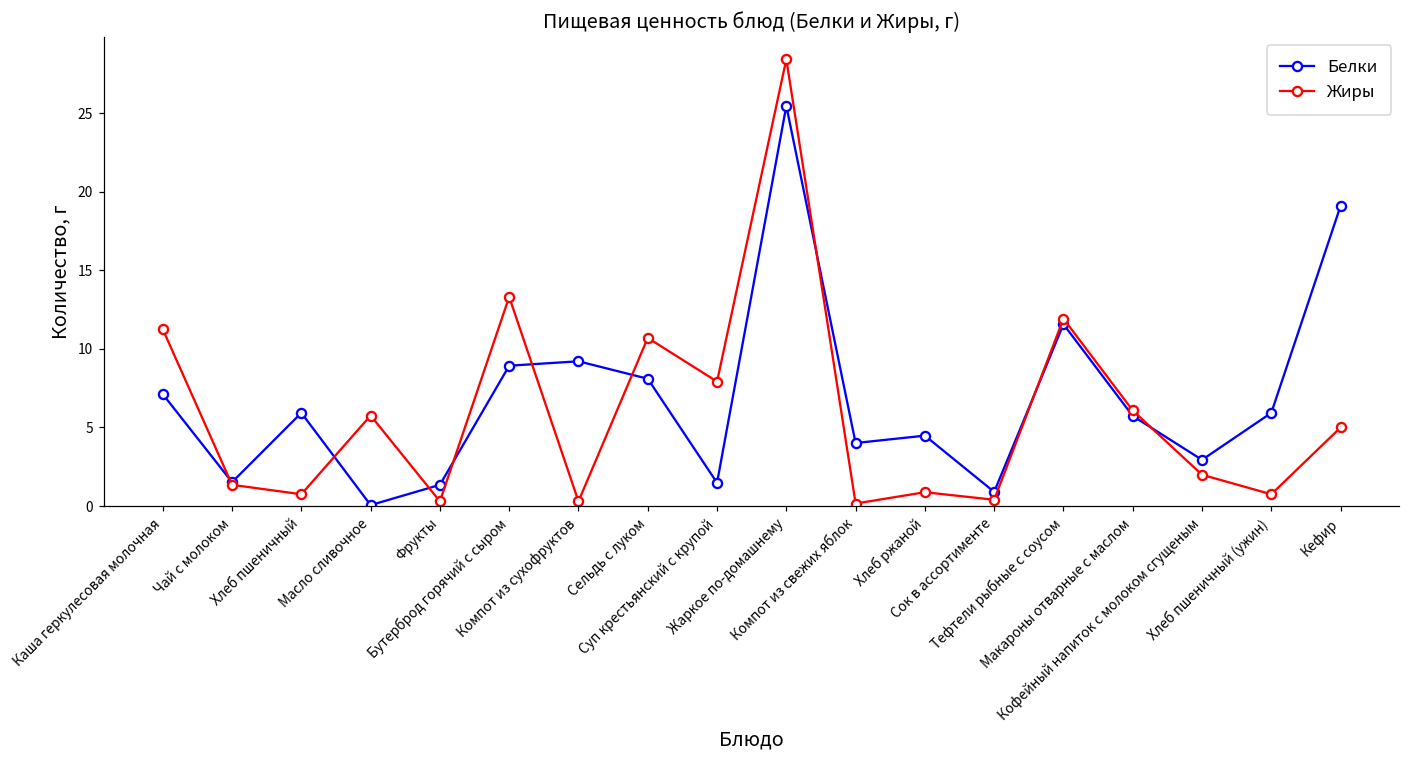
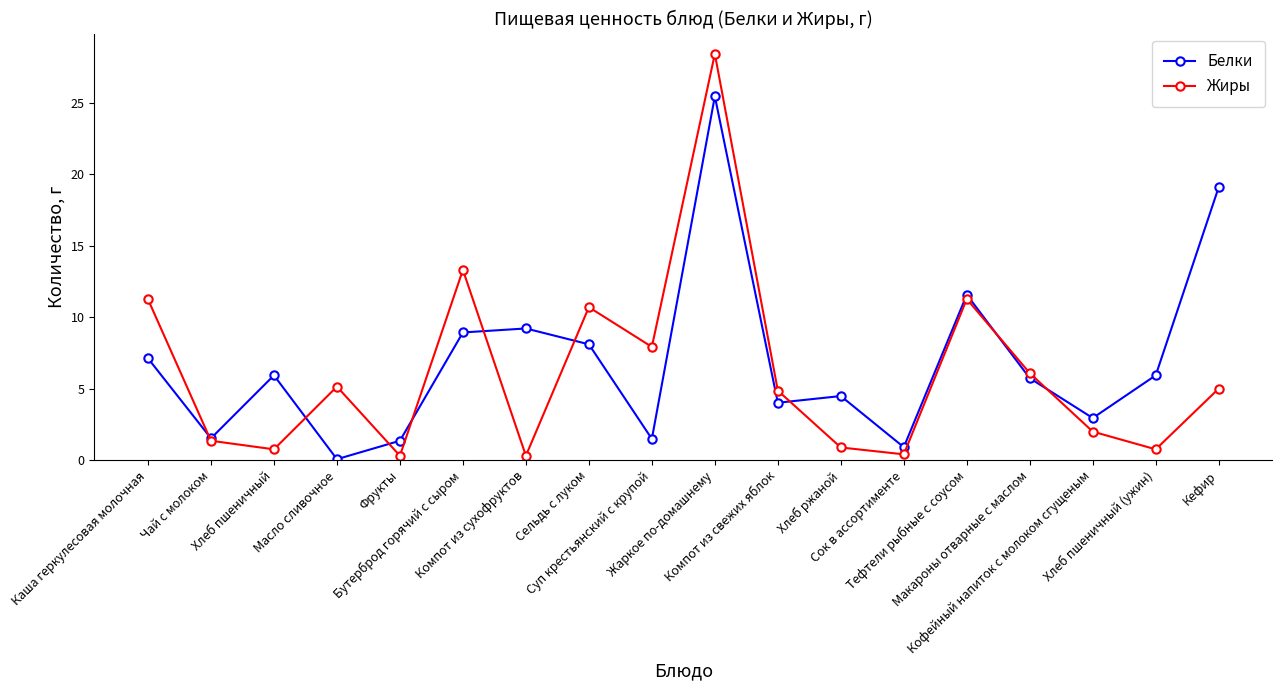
  {
    "Белки": {
      "Каша геркулесовая молочная": 7.1,
      "Хлеб пшеничный": 5.9,
      "Масло сливочное": 0.1,
      "Фрукты": 1.4,
      "Бутерброд горячий с сыром": 8.9,
      "Компот из сухофруктов": 9.2,
      "Сельдь с луком": 8.1,
      "Суп крестьянский с крупой": 1.5,
      "Жаркое по-домашнему": 25.5,
      "Компот из свежих яблок": 4.0,
      "Хлеб ржаной": 4.5,
      "Сок в ассортименте": 0.9,
      "Тефтели рыбные с соусом": 11.6,
      "Макароны отварные с маслом": 5.7,
      "Кофейный напиток с молоком сгущеным": 2.9,
      "Хлеб пшеничный (ужин)": 5.9,
      "Кефир": 19.1
    },
    "Жиры": {
      "Каша геркулесовая молочная": 11.3,
      "Хлеб пшеничный": 0.8,
-     "Масло сливочное": 5.8,
+     "Масло сливочное": 5.1,
      "Фрукты": 0.3,
      "Бутерброд горячий с сыром": 13.3,
      "Компот из сухофруктов": 0.3,
      "Сельдь с луком": 10.7,
      "Суп крестьянский с крупой": 7.9,
      "Жаркое по-домашнему": 28.4,
-     "Компот из свежих яблок": 0.2,
+     "Компот из свежих яблок": 4.9,
      "Хлеб ржаной": 0.9,
      "Сок в ассортименте": 0.4,
-     "Тефтели рыбные с соусом": 11.9,
+     "Тефтели рыбные с соусом": 11.3,
      "Макароны отварные с маслом": 6.1,
      "Кофейный напиток с молоком сгущеным": 2.0,
      "Хлеб пшеничный (ужин)": 0.8,
      "Кефир": 5.0
    }
  }
